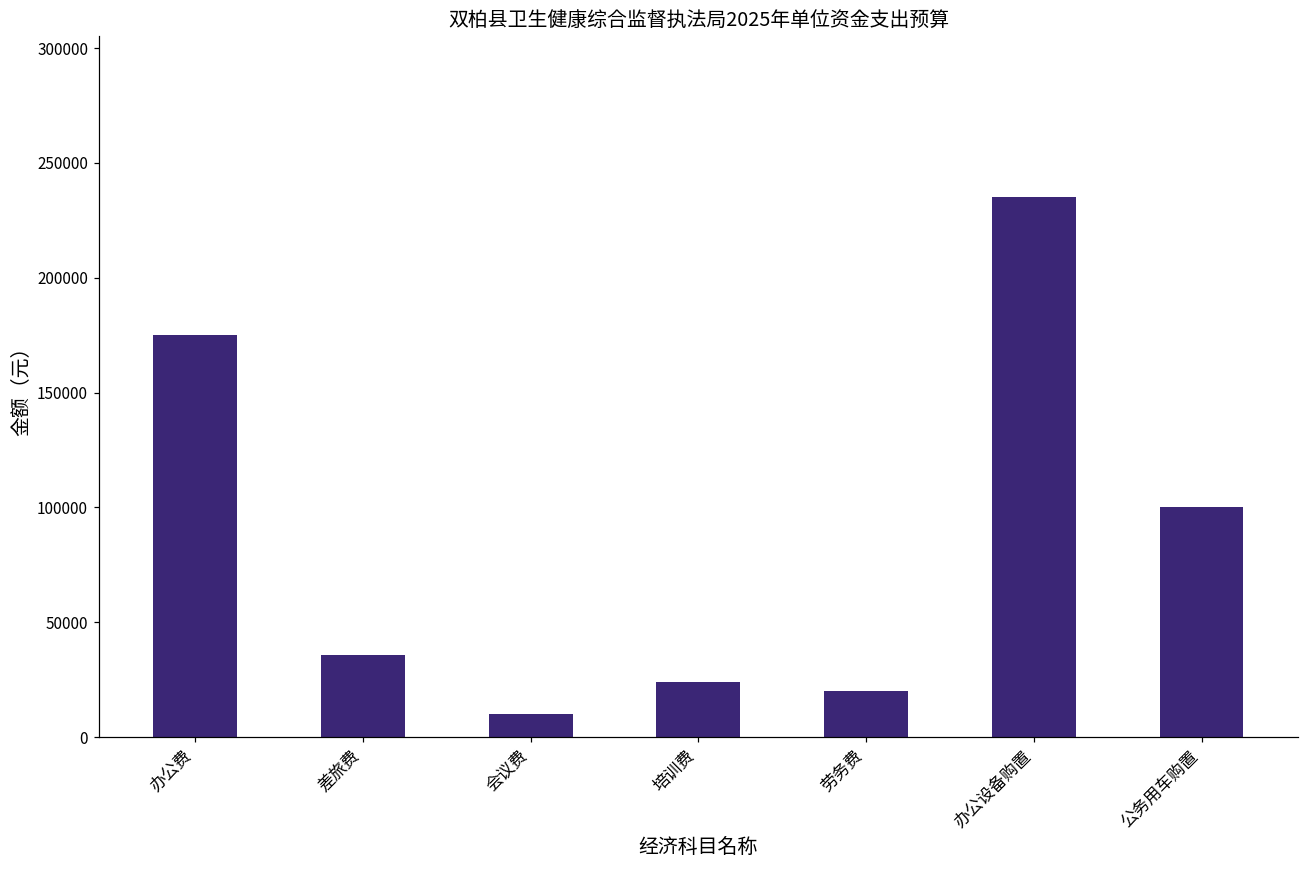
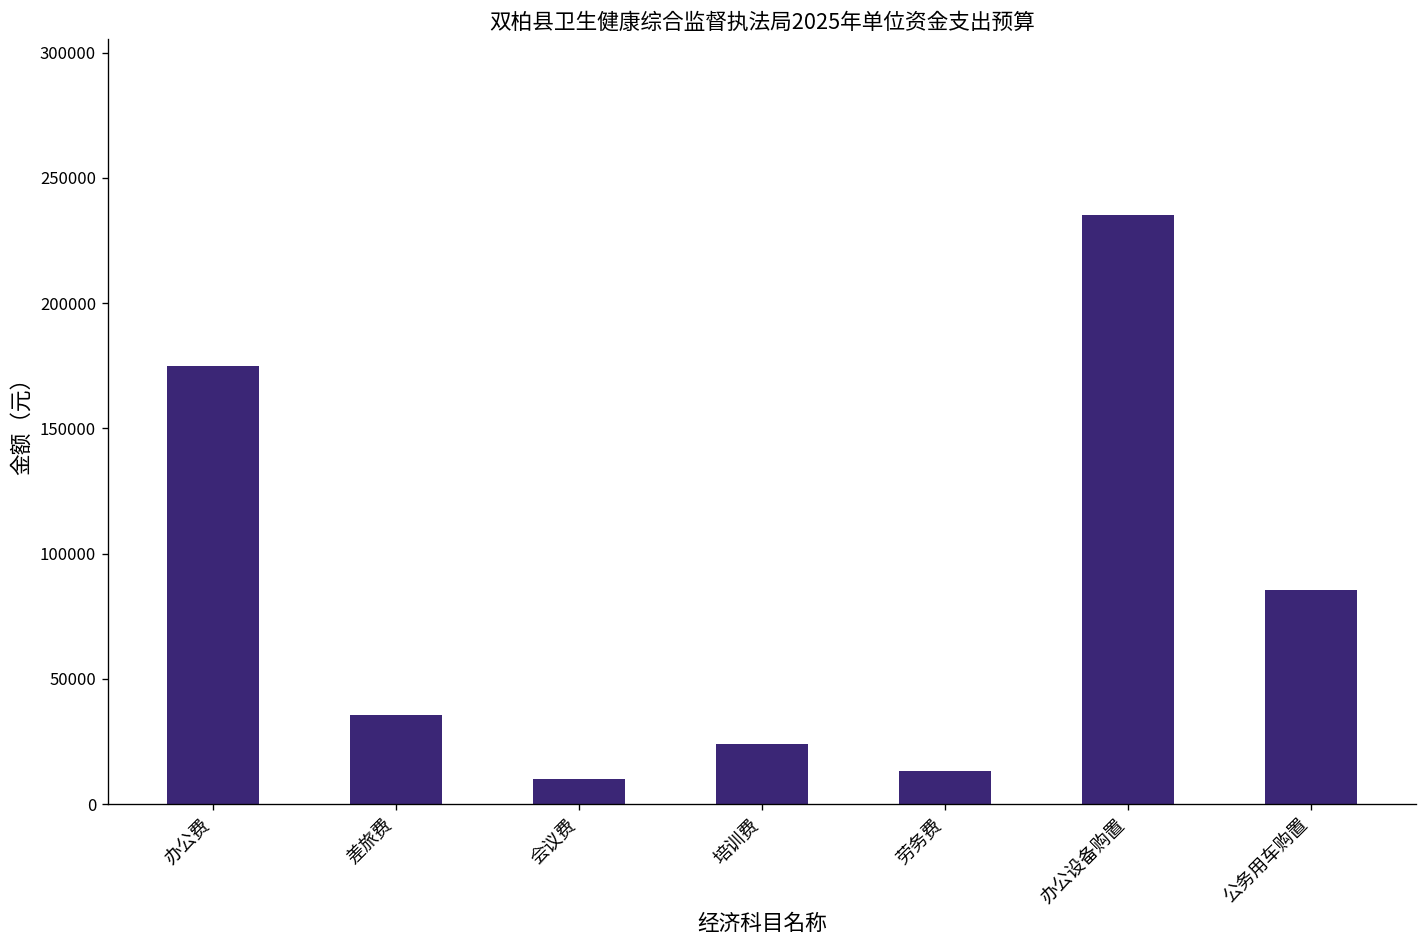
  {
    "办公费": 175000,
    "差旅费": 36000,
    "会议费": 10000,
    "培训费": 24000,
-   "劳务费": 20000,
+   "劳务费": 13000,
    "办公设备购置": 235000,
-   "公务用车购置": 100000
+   "公务用车购置": 85000
  }
